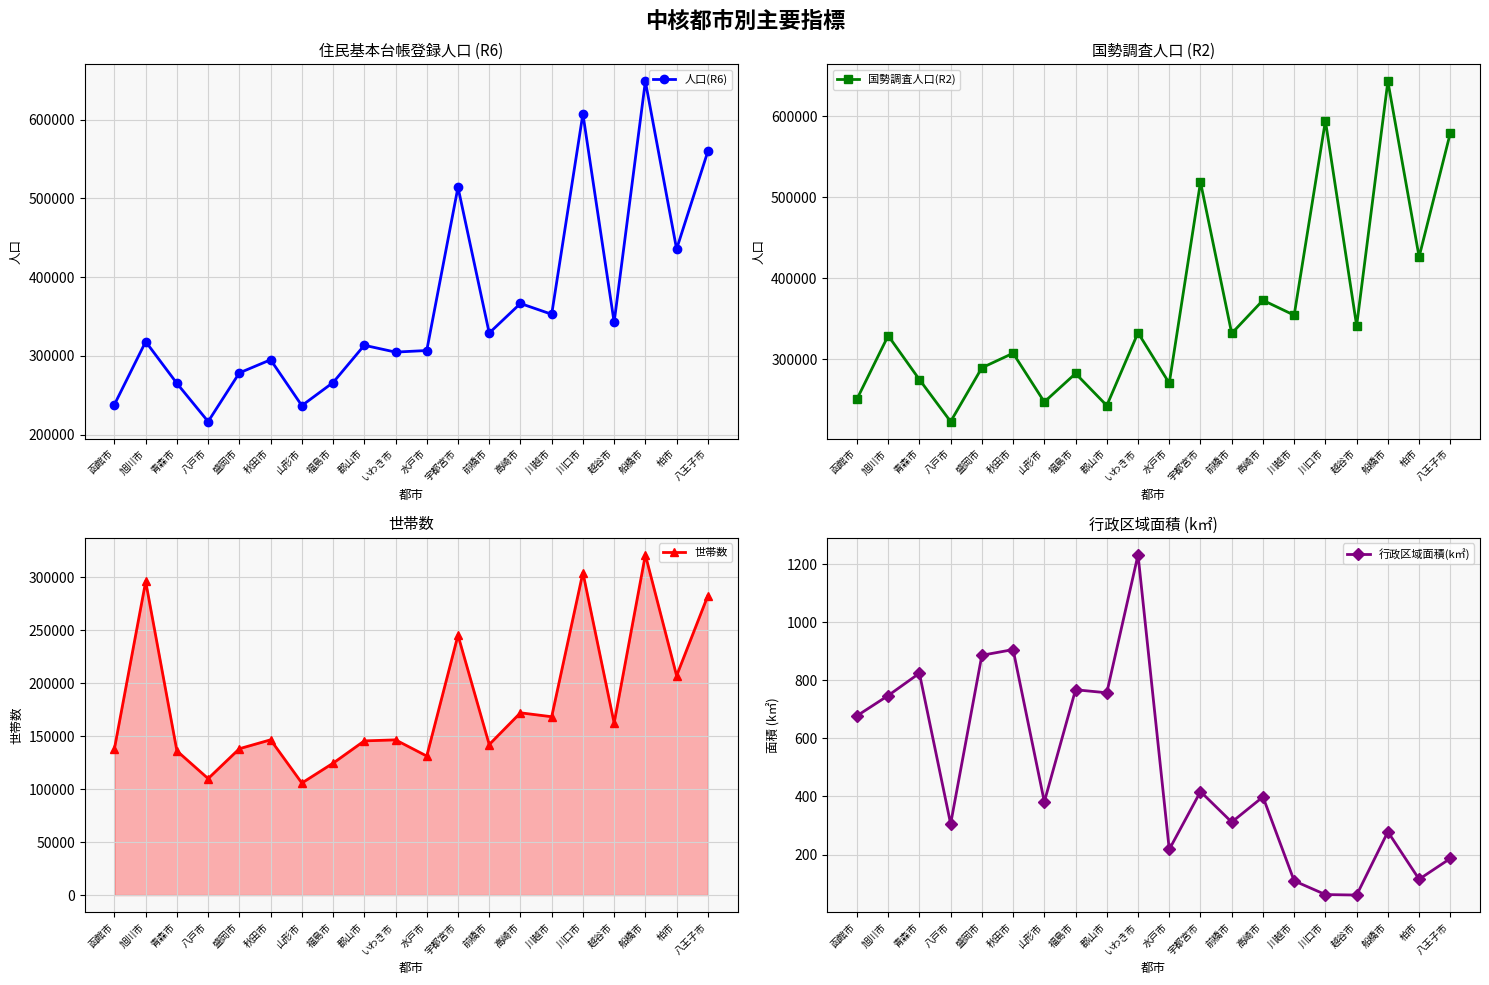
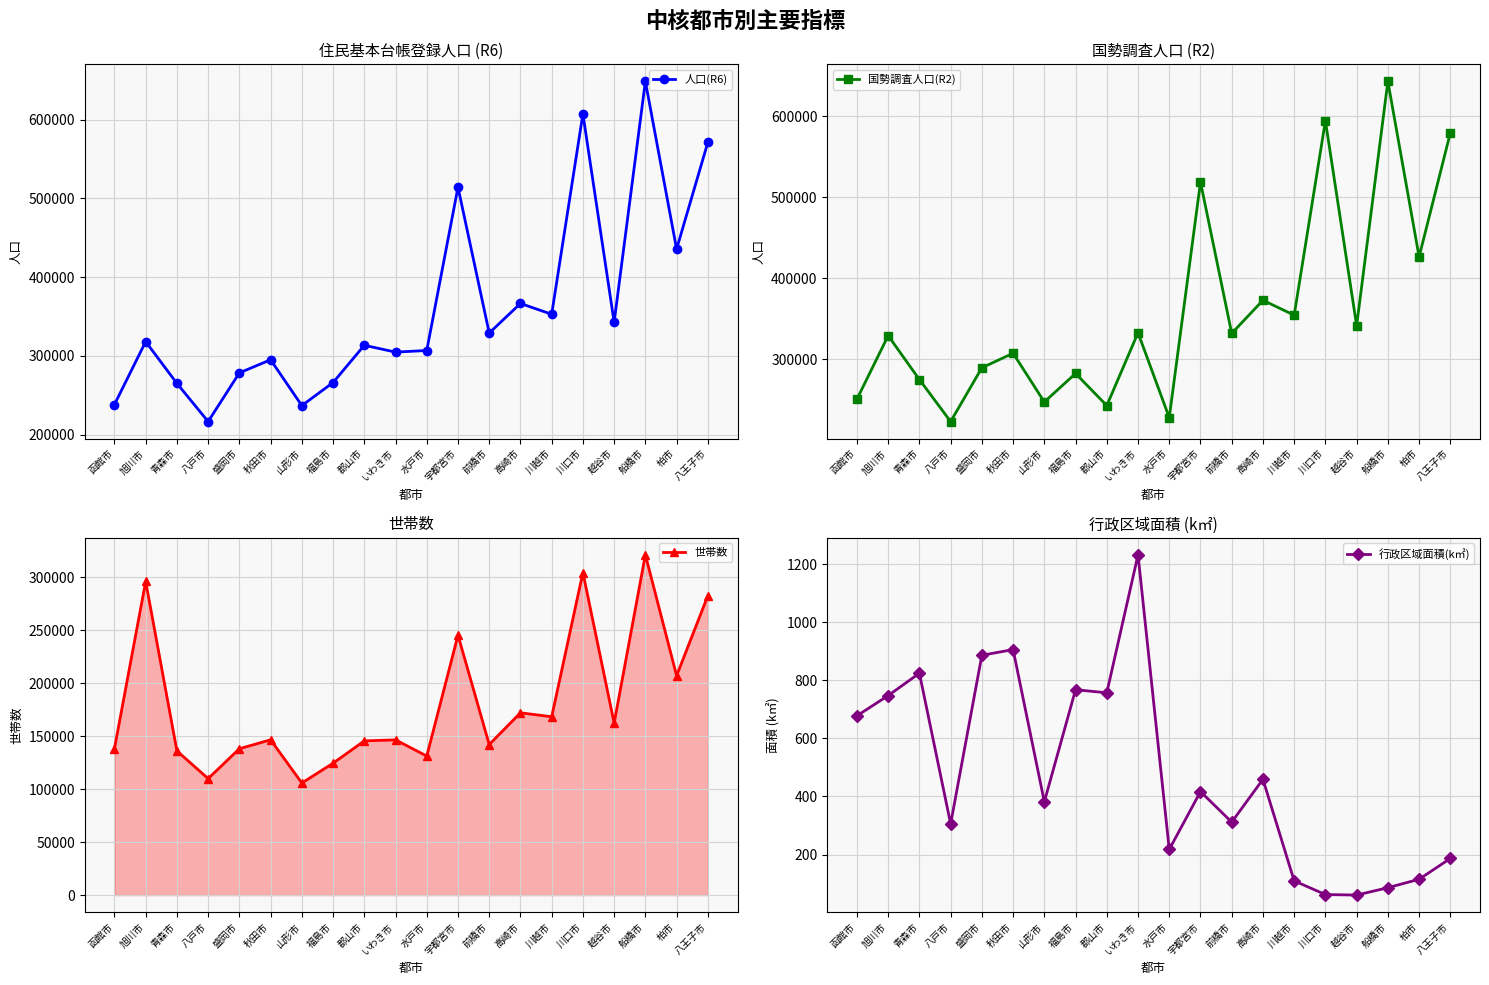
  {
    "住民基本台帳登録人口 (R6)": {
      "函館市": 240000,
      "旭川市": 320000,
      "青森市": 270000,
      "八戸市": 220000,
      "盛岡市": 280000,
      "秋田市": 300000,
      "山形市": 240000,
      "福島市": 270000,
      "郡山市": 310000,
      "いわき市": 300000,
      "水戸市": 310000,
      "宇都宮市": 510000,
      "前橋市": 330000,
      "高崎市": 370000,
      "川越市": 350000,
      "川口市": 610000,
      "越谷市": 340000,
      "船橋市": 650000,
      "柏市": 440000,
-     "八王子市": 560000
+     "八王子市": 570000
    },
    "国勢調査人口 (R2)": {
      "函館市": 250000,
      "旭川市": 330000,
      "青森市": 280000,
      "八戸市": 220000,
      "盛岡市": 290000,
      "秋田市": 310000,
      "山形市": 250000,
      "福島市": 280000,
      "郡山市": 240000,
      "いわき市": 330000,
-     "水戸市": 270000,
+     "水戸市": 230000,
      "宇都宮市": 520000,
      "前橋市": 330000,
      "高崎市": 370000,
      "川越市": 350000,
      "川口市": 590000,
      "越谷市": 340000,
      "船橋市": 640000,
      "柏市": 430000,
      "八王子市": 580000
    },
    "世帯数": {
      "函館市": 138000,
      "旭川市": 296000,
      "青森市": 136000,
      "八戸市": 110000,
      "盛岡市": 138000,
      "秋田市": 147000,
      "山形市": 106000,
      "福島市": 124000,
      "郡山市": 146000,
      "いわき市": 146000,
      "水戸市": 131000,
      "宇都宮市": 245000,
      "前橋市": 142000,
      "高崎市": 172000,
      "川越市": 168000,
      "川口市": 304000,
      "越谷市": 162000,
      "船橋市": 321000,
      "柏市": 207000,
      "八王子市": 282000
    },
    "行政区域面積 (k㎡)": {
      "函館市": 680,
      "旭川市": 750,
      "青森市": 820,
      "八戸市": 310,
      "盛岡市": 890,
      "秋田市": 910,
      "山形市": 380,
      "福島市": 770,
      "郡山市": 760,
      "いわき市": 1230,
      "水戸市": 220,
      "宇都宮市": 420,
      "前橋市": 310,
-     "高崎市": 400,
+     "高崎市": 460,
      "川越市": 110,
      "川口市": 60,
      "越谷市": 60,
-     "船橋市": 280,
+     "船橋市": 90,
      "柏市": 110,
      "八王子市": 190
    }
  }
